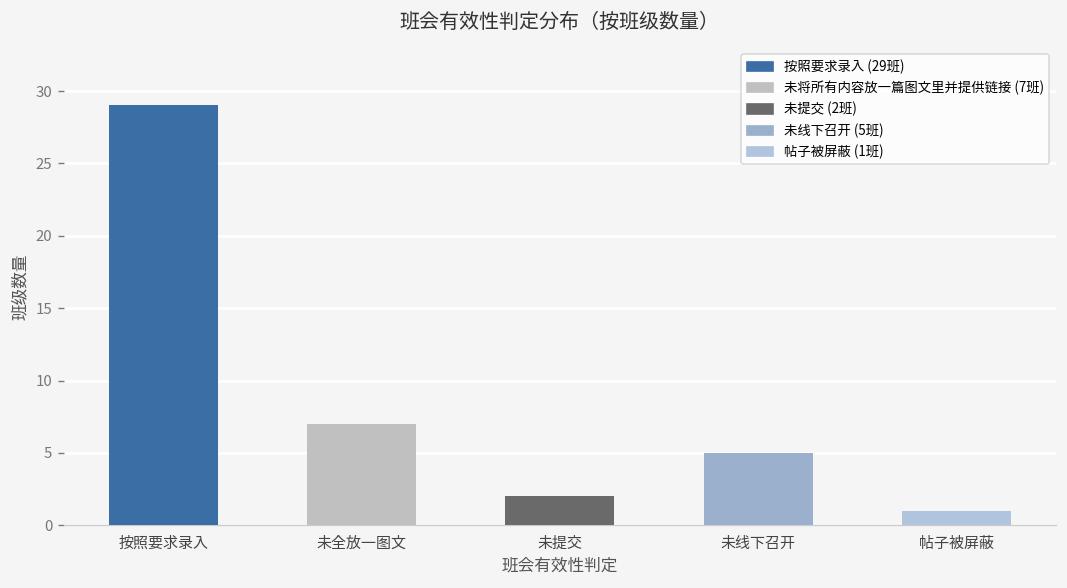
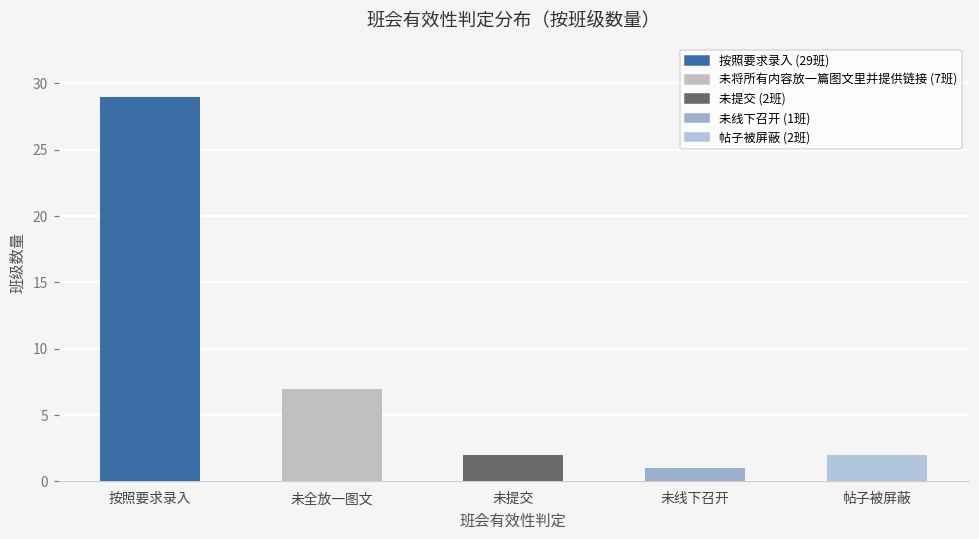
  {
    "按照要求录入": 29,
    "未全放一图文": 7,
    "未提交": 2,
-   "未线下召开": 5,
-   "帖子被屏蔽": 1
+   "未线下召开": 1,
+   "帖子被屏蔽": 2
  }
